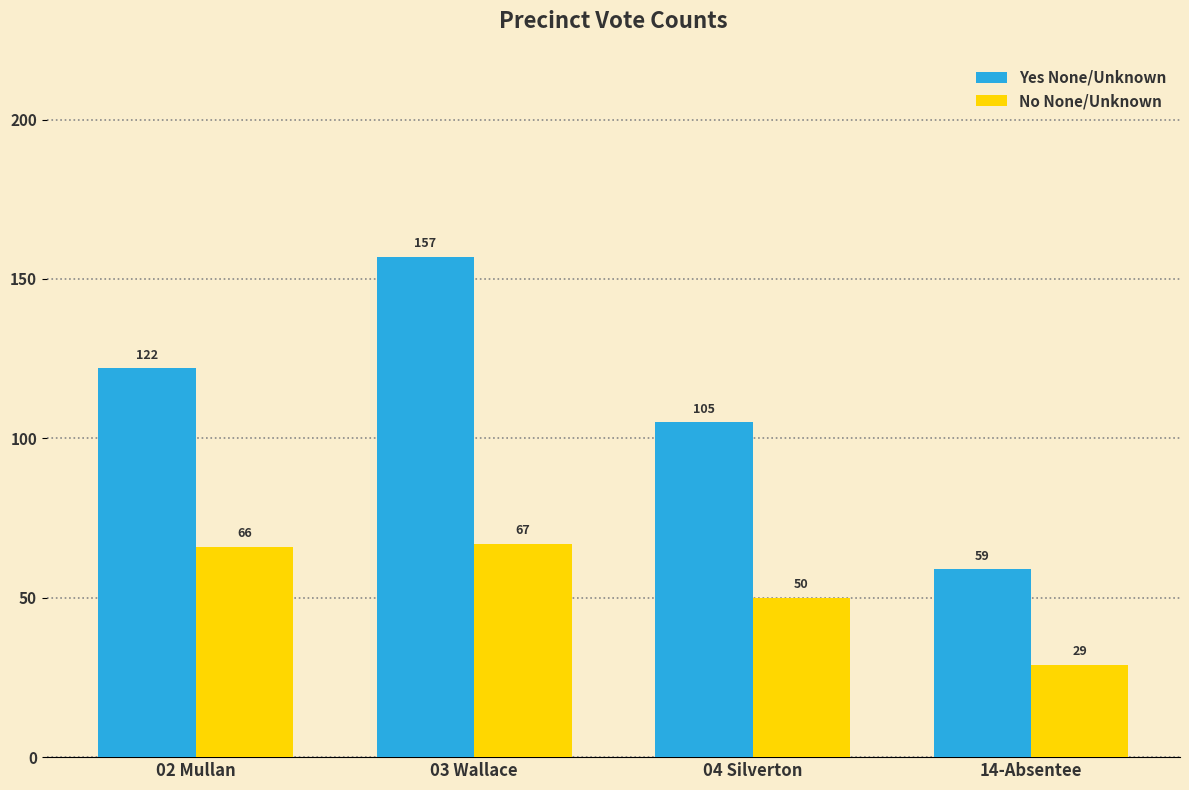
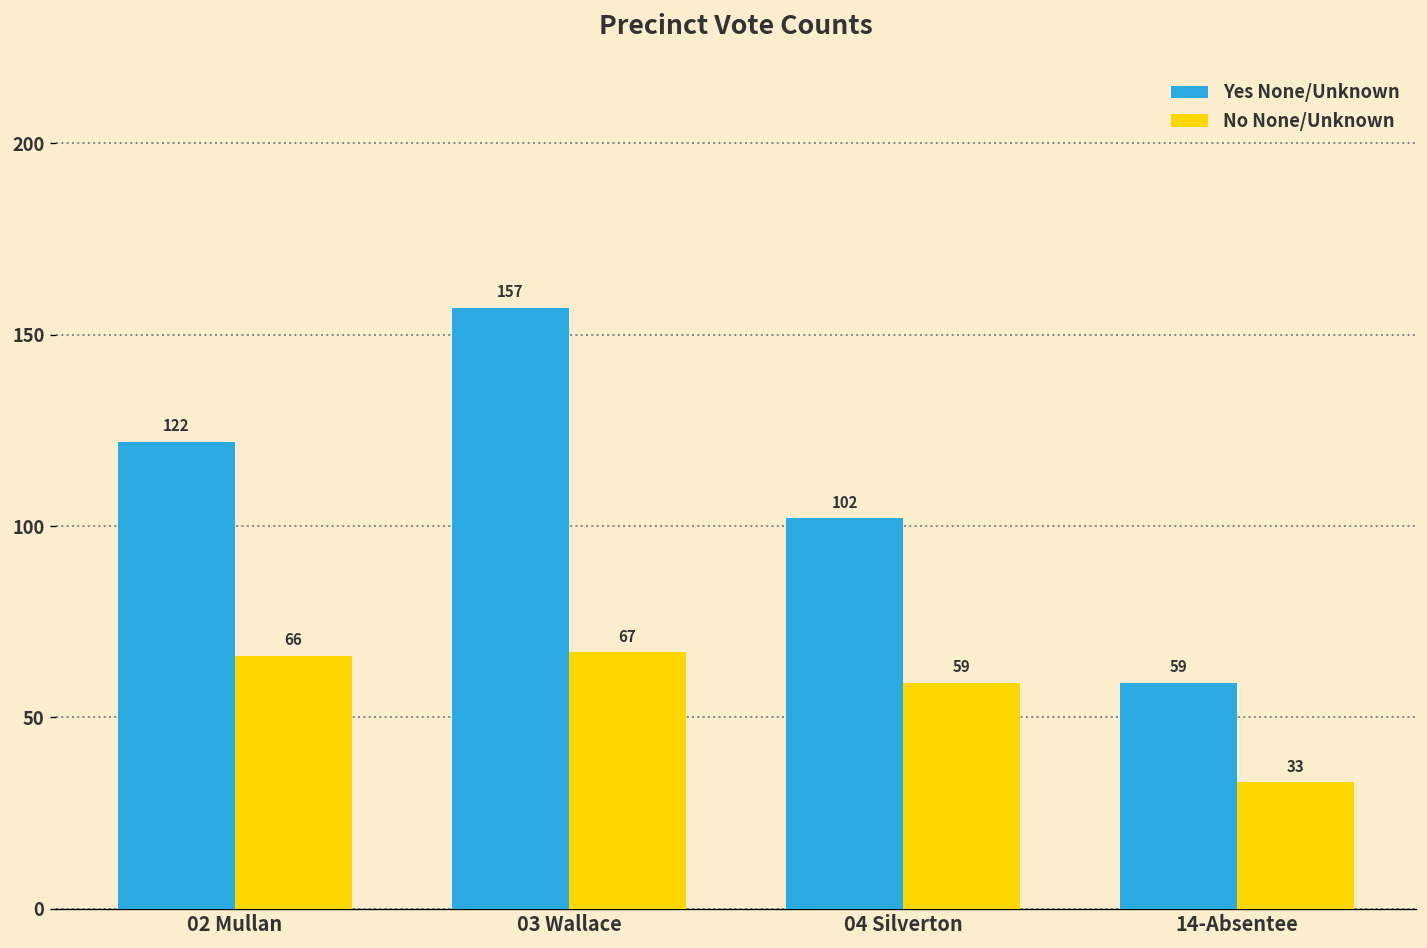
  {
    "Yes None/Unknown": {
      "02 Mullan": 122,
      "03 Wallace": 157,
-     "04 Silverton": 105,
+     "04 Silverton": 102,
      "14-Absentee": 59
    },
    "No None/Unknown": {
      "02 Mullan": 66,
      "03 Wallace": 67,
-     "04 Silverton": 50,
-     "14-Absentee": 29
+     "04 Silverton": 59,
+     "14-Absentee": 33
    }
  }
